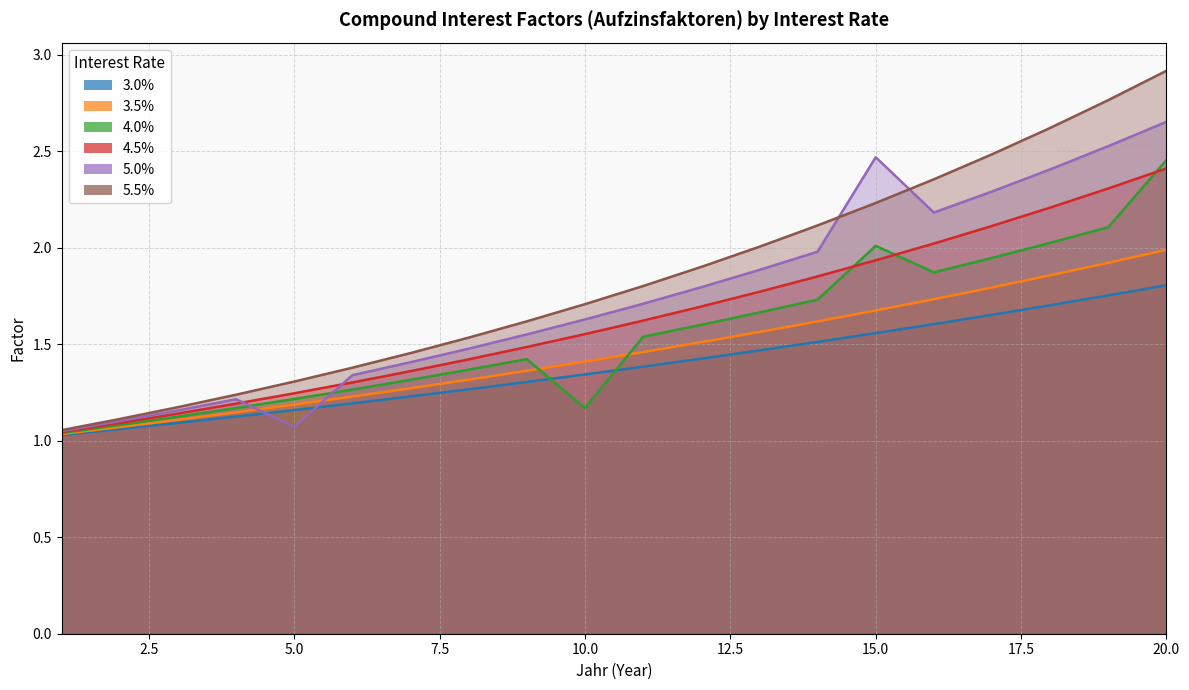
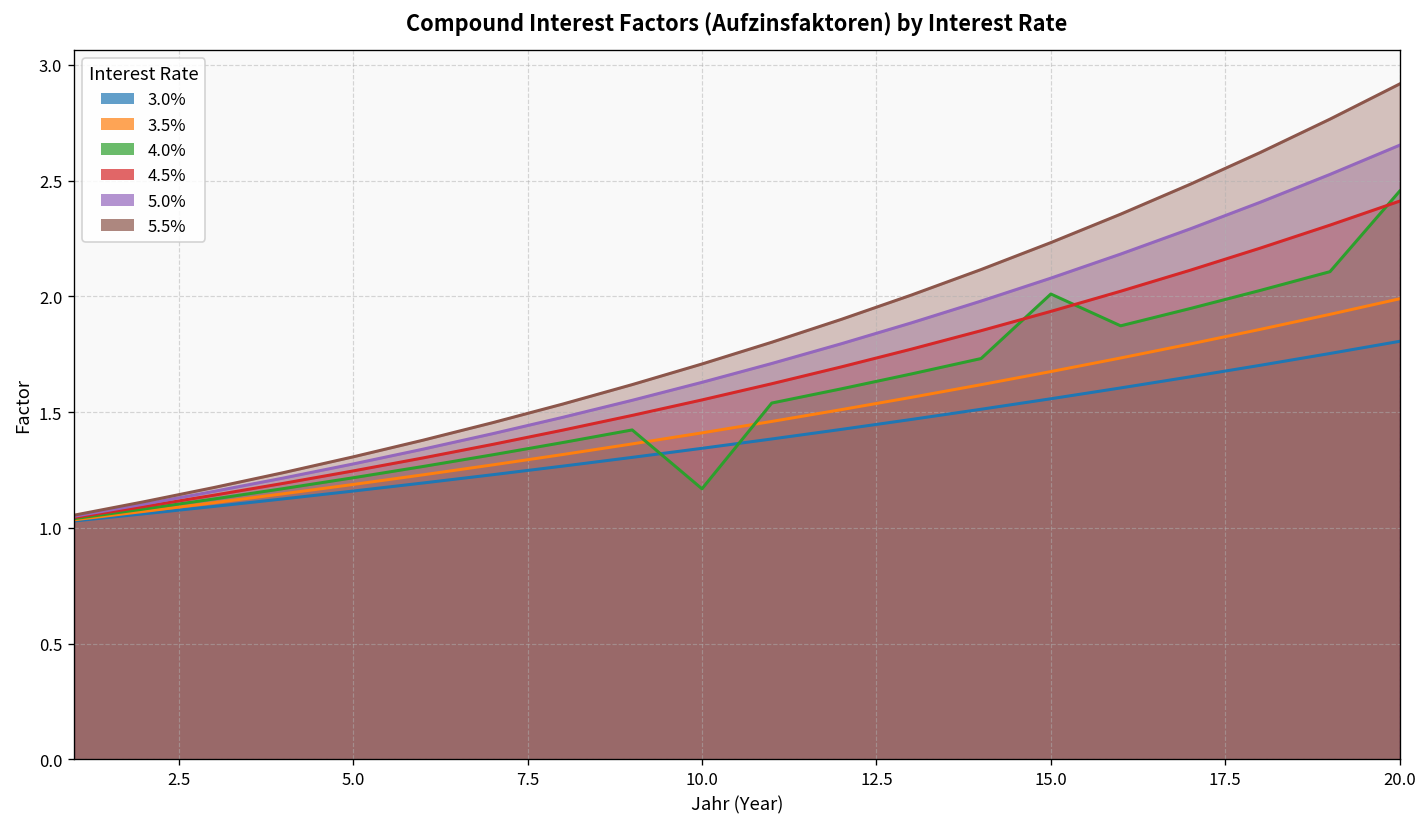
  {
    "3.0%": {
      "5.0": 1.16,
      "10.0": 1.34,
      "15.0": 1.56,
      "20.0": 1.81
    },
    "4.0%": {
      "5.0": 1.22,
      "10.0": 1.17,
      "15.0": 2.01,
      "20.0": 2.46
    },
    "5.0%": {
-     "5.0": 1.07,
+     "5.0": 1.28,
      "10.0": 1.63,
-     "15.0": 2.47,
+     "15.0": 2.08,
      "20.0": 2.65
    }
  }
